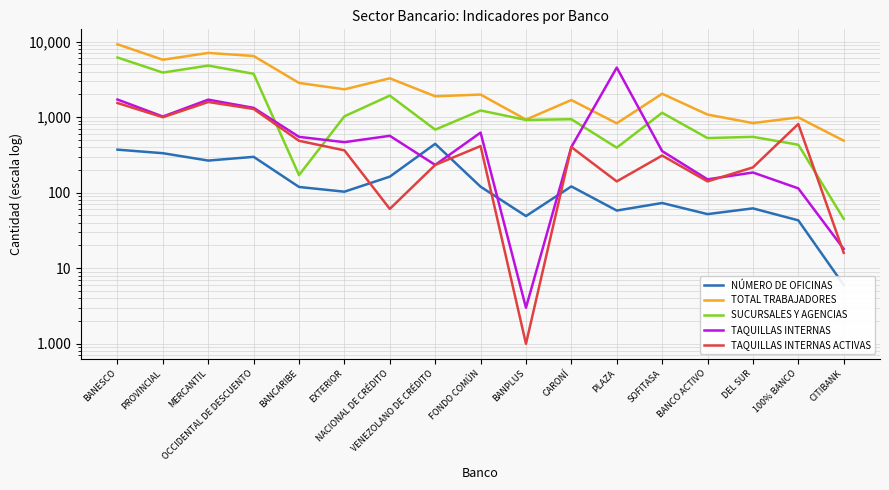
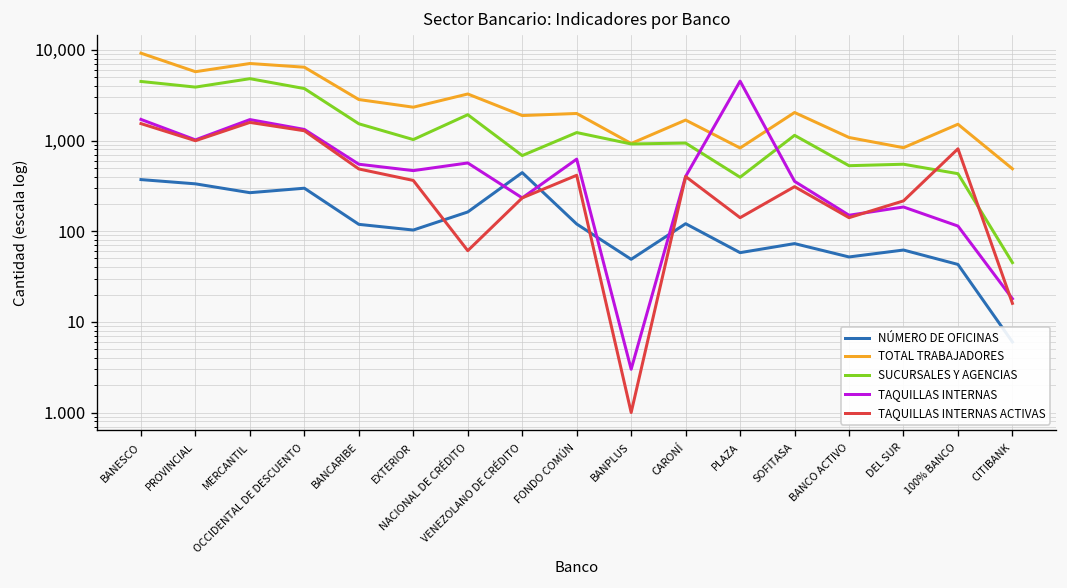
  {
    "NÚMERO DE OFICINAS": {
      "BANESCO": "400",
      "PROVINCIAL": "300",
      "MERCANTIL": "270",
      "OCCIDENTAL DE DESCUENTO": "300",
      "BANCARIBE": "120",
      "EXTERIOR": "100",
      "NACIONAL DE CRÉDITO": "160",
      "VENEZOLANO DE CRÉDITO": "400",
      "FONDO COMÚN": "120",
      "BANPLUS": "50",
      "CARONÍ": "120",
      "PLAZA": "60",
      "SOFITASA": "70",
      "BANCO ACTIVO": "50",
      "DEL SUR": "60",
      "100% BANCO": "40"
    },
    "TOTAL TRABAJADORES": {
      "BANESCO": "9,000",
      "PROVINCIAL": "6,000",
      "MERCANTIL": "7,000",
      "OCCIDENTAL DE DESCUENTO": "6,000",
      "BANCARIBE": "2,800",
      "EXTERIOR": "2,300",
      "NACIONAL DE CRÉDITO": "3,300",
      "VENEZOLANO DE CRÉDITO": "1,900",
      "FONDO COMÚN": "2,000",
      "CARONÍ": "1,700",
      "PLAZA": "800",
      "SOFITASA": "2,000",
      "BANCO ACTIVO": "1,100",
      "DEL SUR": "800",
-     "100% BANCO": "1,000",
+     "100% BANCO": "1,500",
      "CITIBANK": "500"
    },
    "SUCURSALES Y AGENCIAS": {
-     "BANESCO": "6,000",
+     "BANESCO": "4,000",
      "PROVINCIAL": "4,000",
      "MERCANTIL": "5,000",
      "OCCIDENTAL DE DESCUENTO": "4,000",
-     "BANCARIBE": "170",
+     "BANCARIBE": "1,500",
      "EXTERIOR": "1,000",
      "NACIONAL DE CRÉDITO": "1,900",
      "VENEZOLANO DE CRÉDITO": "700",
      "FONDO COMÚN": "1,200",
      "CARONÍ": "900",
      "PLAZA": "400",
      "SOFITASA": "1,100",
      "BANCO ACTIVO": "500",
      "DEL SUR": "500",
      "100% BANCO": "400",
      "CITIBANK": "50"
    },
    "TAQUILLAS INTERNAS": {
      "BANESCO": "1,700",
      "BANCARIBE": "500",
      "EXTERIOR": "500",
      "NACIONAL DE CRÉDITO": "600",
      "FONDO COMÚN": "600",
      "BANPLUS": "3",
      "PLAZA": "5,000",
      "SOFITASA": "400",
      "DEL SUR": "190",
      "100% BANCO": "110",
      "CITIBANK": "18"
    },
    "TAQUILLAS INTERNAS ACTIVAS": {
      "BANESCO": "1,500",
      "BANCARIBE": "500",
      "EXTERIOR": "400",
      "NACIONAL DE CRÉDITO": "60",
      "FONDO COMÚN": "400",
      "BANPLUS": "1",
      "PLAZA": "140",
      "SOFITASA": "310",
      "DEL SUR": "220",
      "100% BANCO": "800",
      "CITIBANK": "16"
    }
  }
